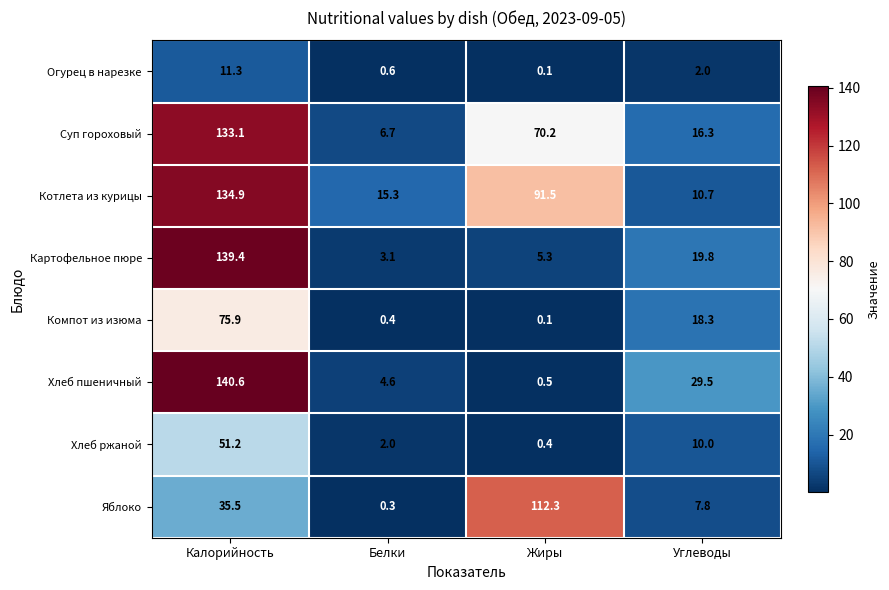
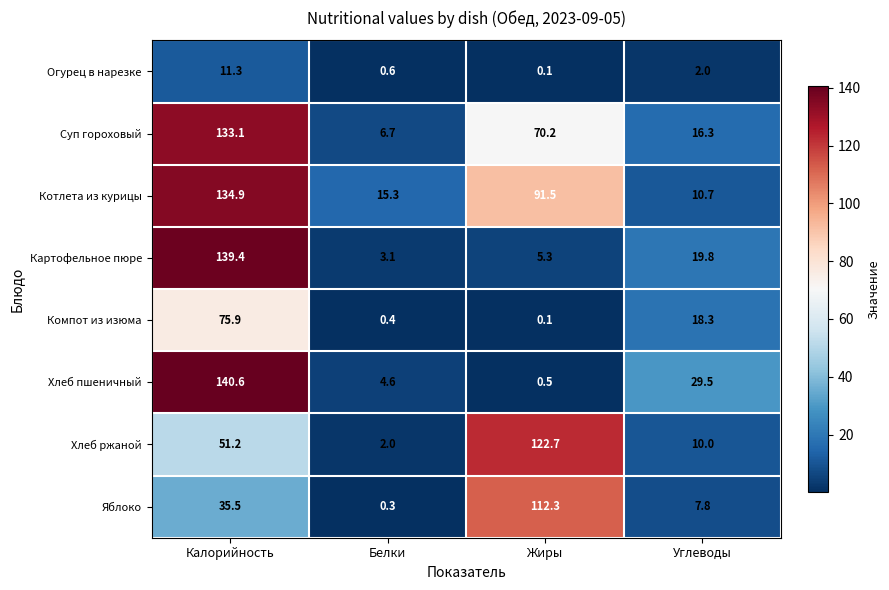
  {
    "Огурец в нарезке": {
      "Калорийность": 11.3,
      "Белки": 0.6,
      "Жиры": 0.1,
      "Углеводы": 2.0
    },
    "Суп гороховый": {
      "Калорийность": 133.1,
      "Белки": 6.7,
      "Жиры": 70.2,
      "Углеводы": 16.3
    },
    "Котлета из курицы": {
      "Калорийность": 134.9,
      "Белки": 15.3,
      "Жиры": 91.5,
      "Углеводы": 10.7
    },
    "Картофельное пюре": {
      "Калорийность": 139.4,
      "Белки": 3.1,
      "Жиры": 5.3,
      "Углеводы": 19.8
    },
    "Компот из изюма": {
      "Калорийность": 75.9,
      "Белки": 0.4,
      "Жиры": 0.1,
      "Углеводы": 18.3
    },
    "Хлеб пшеничный": {
      "Калорийность": 140.6,
      "Белки": 4.6,
      "Жиры": 0.5,
      "Углеводы": 29.5
    },
    "Хлеб ржаной": {
      "Калорийность": 51.2,
      "Белки": 2.0,
-     "Жиры": 0.4,
+     "Жиры": 122.7,
      "Углеводы": 10.0
    },
    "Яблоко": {
      "Калорийность": 35.5,
      "Белки": 0.3,
      "Жиры": 112.3,
      "Углеводы": 7.8
    }
  }
